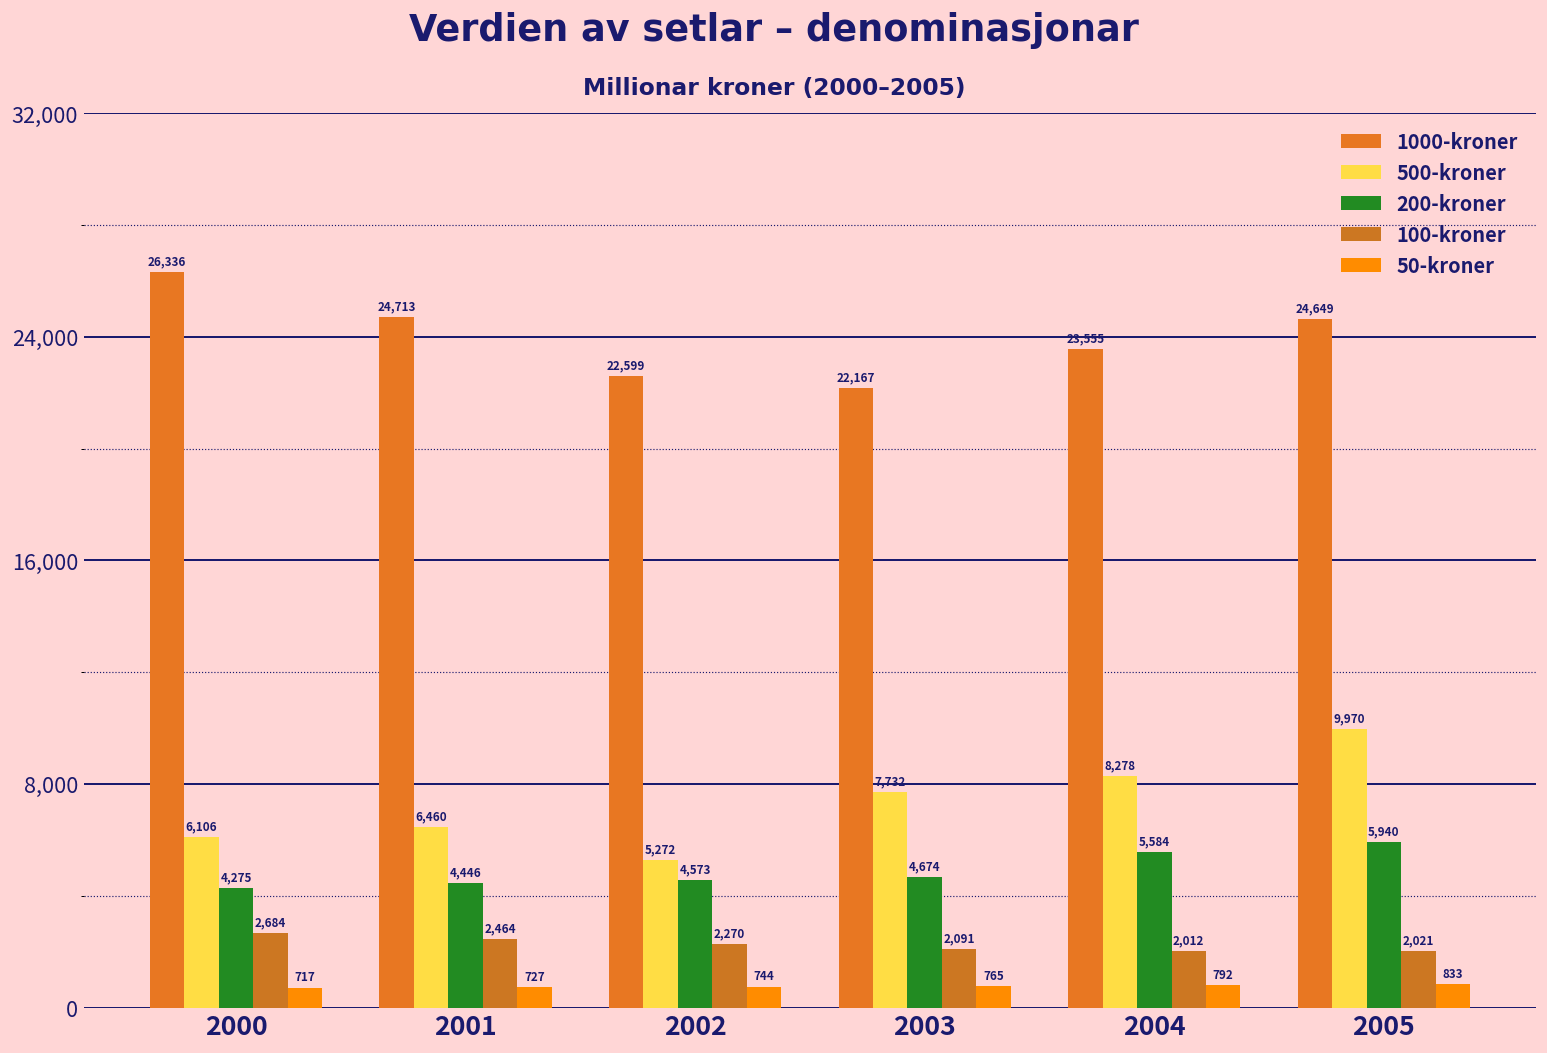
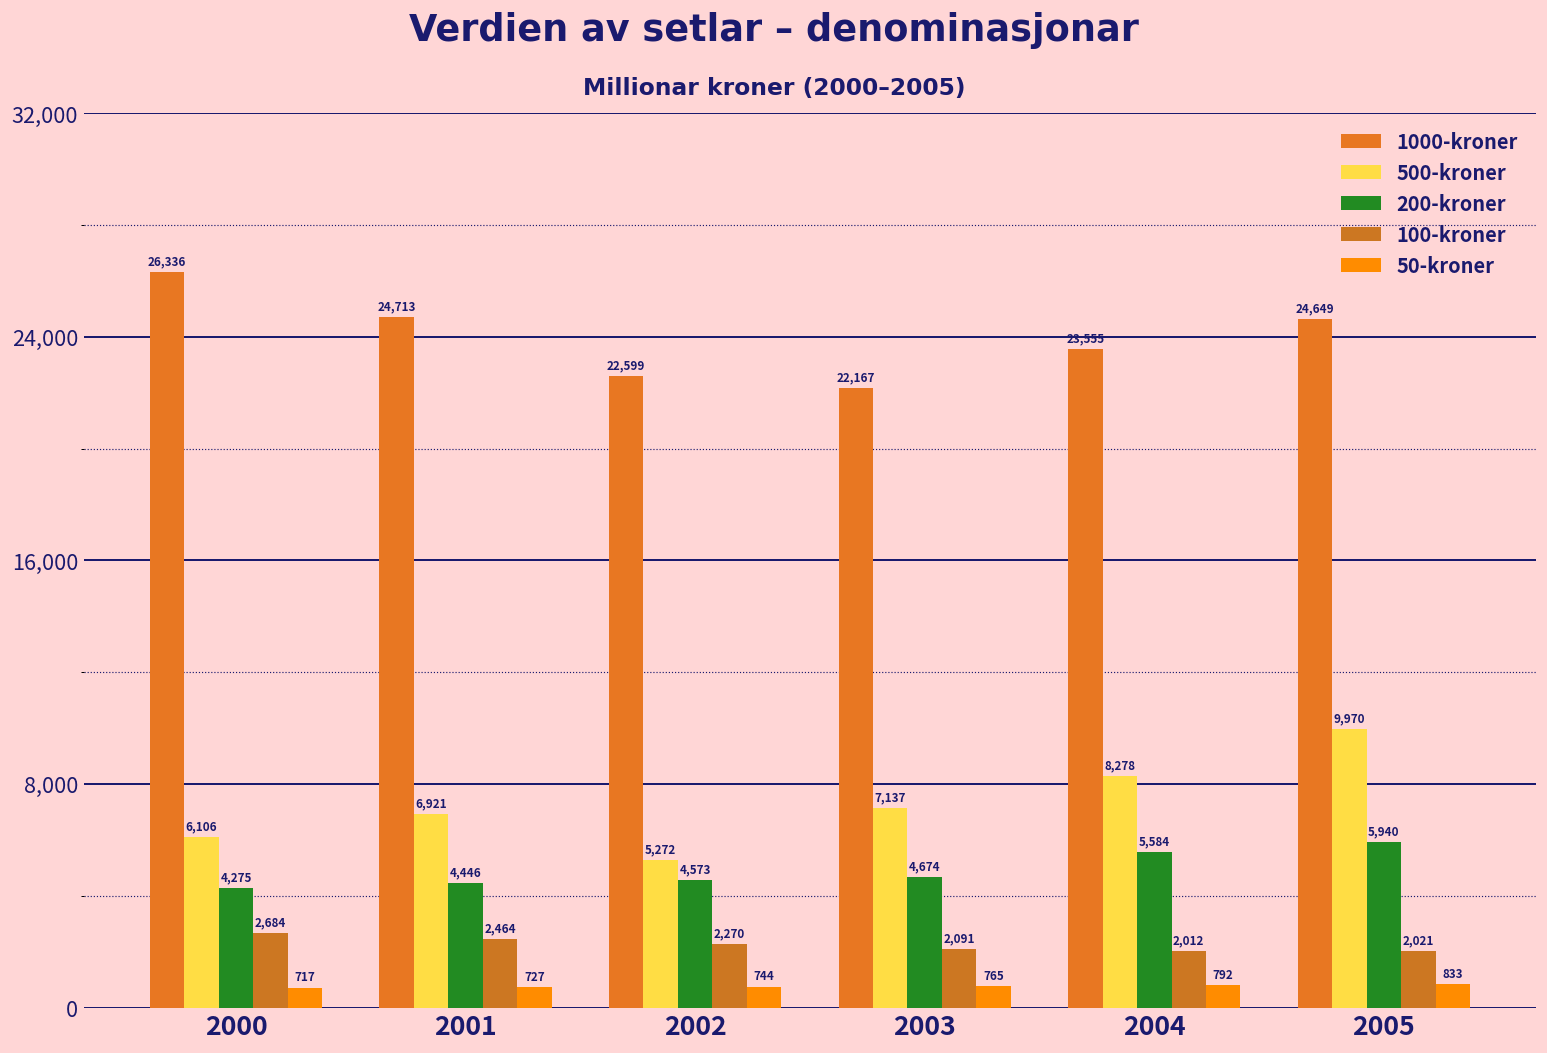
  {
    "500-kroner": {
      "2000": "6,106",
-     "2001": "6,460",
+     "2001": "6,921",
      "2002": "5,272",
-     "2003": "7,732",
+     "2003": "7,137",
      "2004": "8,278",
      "2005": "9,970"
    },
    "200-kroner": {
      "2000": "4,275",
      "2001": "4,446",
      "2002": "4,573",
      "2003": "4,674",
      "2004": "5,584",
      "2005": "5,940"
    }
  }
